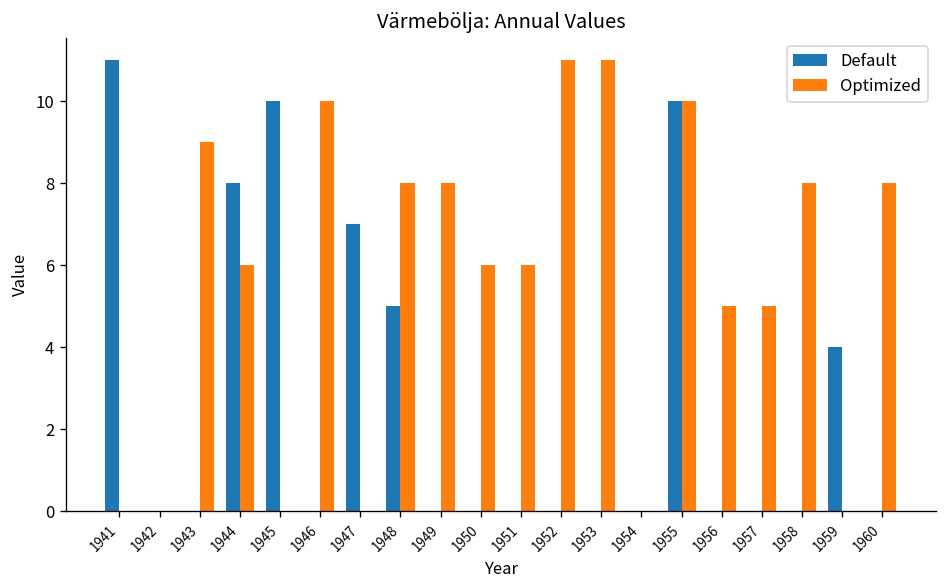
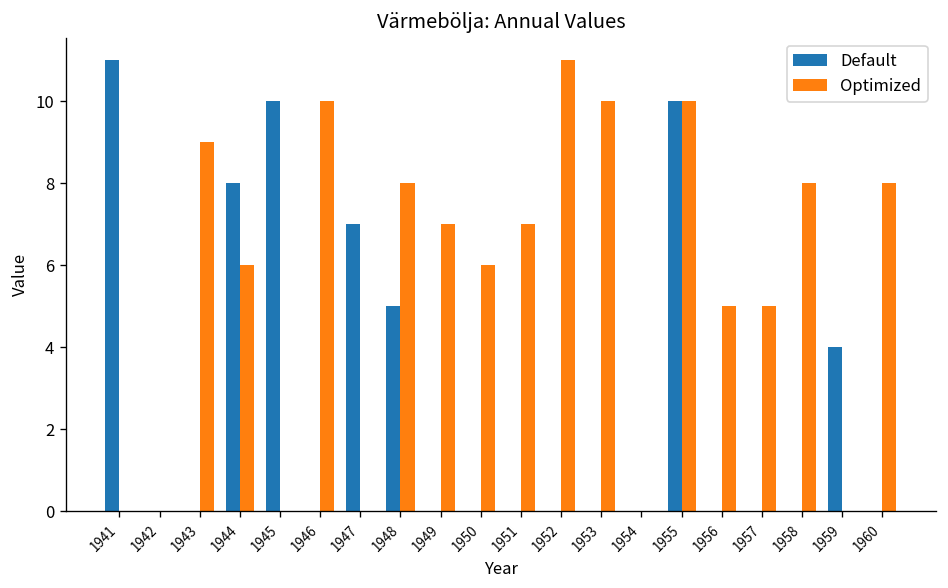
  {
    "Default": {
      "1941": 11,
      "1942": 0,
      "1943": 0,
      "1944": 8,
      "1945": 10,
      "1946": 0,
      "1947": 7,
      "1948": 5,
      "1949": 0,
      "1950": 0,
      "1951": 0,
      "1952": 0,
      "1953": 0,
      "1954": 0,
      "1955": 10,
      "1956": 0,
      "1957": 0,
      "1958": 0,
      "1959": 4,
      "1960": 0
    },
    "Optimized": {
      "1941": 0,
      "1942": 0,
      "1943": 9,
      "1944": 6,
      "1945": 0,
      "1946": 10,
      "1947": 0,
      "1948": 8,
-     "1949": 8,
+     "1949": 7,
      "1950": 6,
-     "1951": 6,
+     "1951": 7,
      "1952": 11,
-     "1953": 11,
+     "1953": 10,
      "1954": 0,
      "1955": 10,
      "1956": 5,
      "1957": 5,
      "1958": 8,
      "1959": 0,
      "1960": 8
    }
  }
